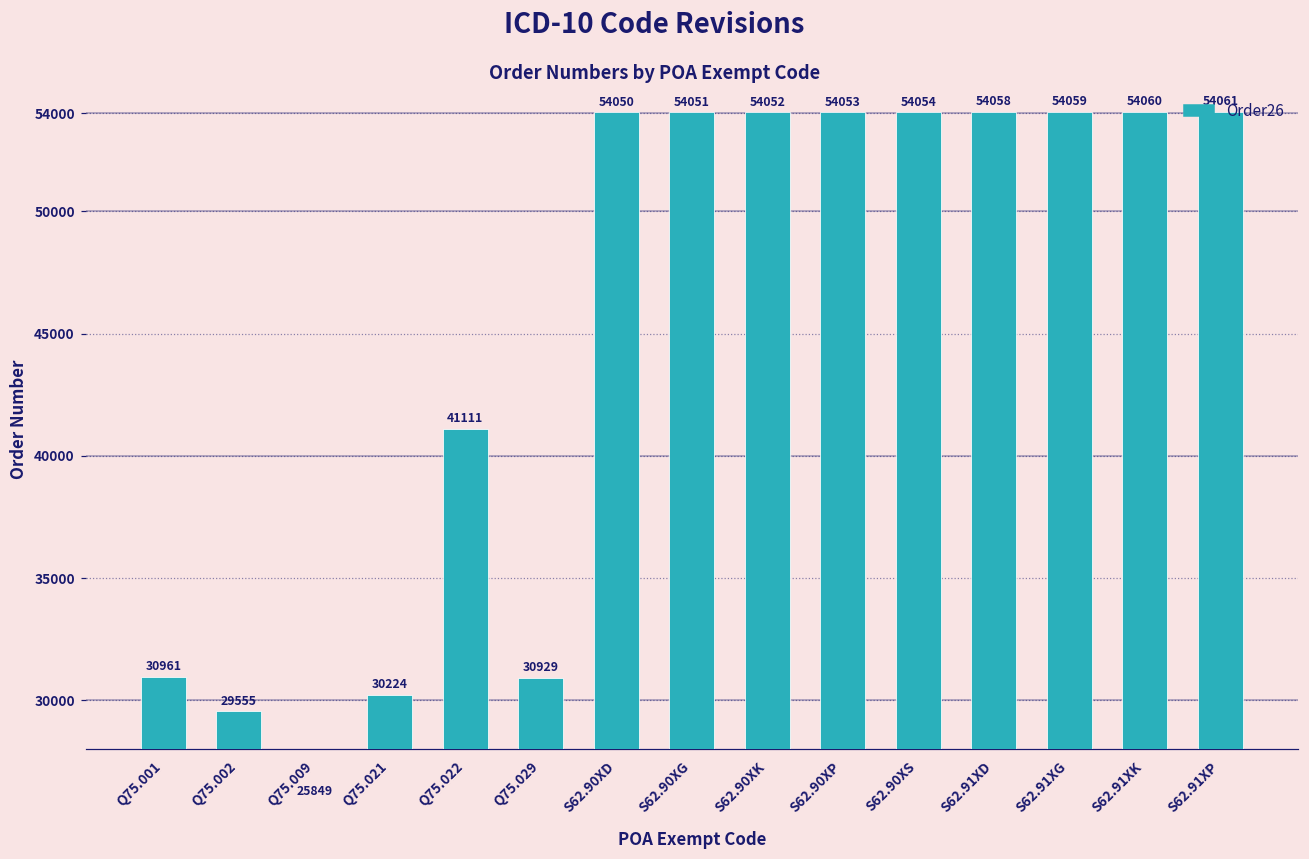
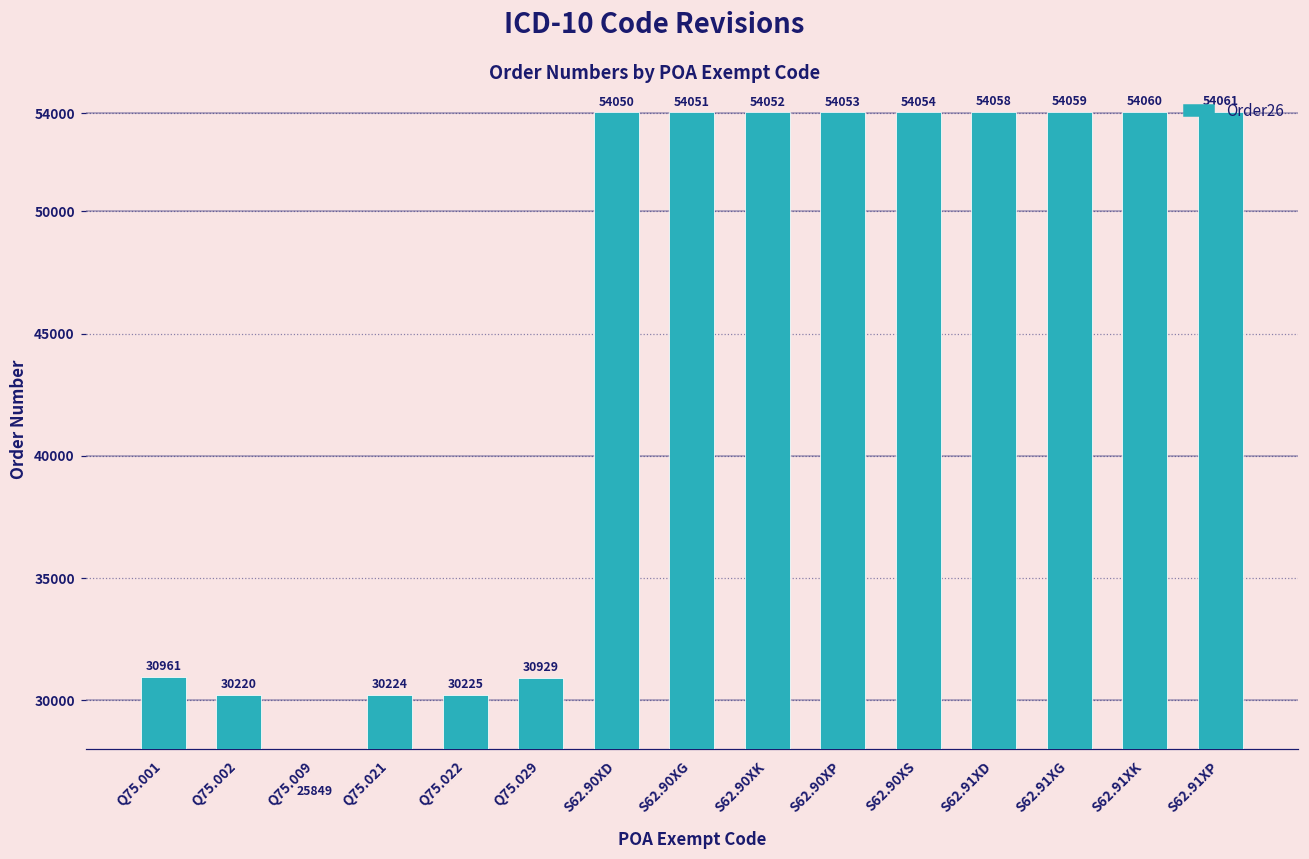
  {
    "Q75.001": 30961,
-   "Q75.002": 29555,
+   "Q75.002": 30220,
    "Q75.021": 30224,
-   "Q75.022": 41111,
+   "Q75.022": 30225,
    "Q75.029": 30929,
    "S62.90XD": 54050,
    "S62.90XG": 54051,
    "S62.90XK": 54052,
    "S62.90XP": 54053,
    "S62.90XS": 54054,
    "S62.91XD": 54058,
    "S62.91XG": 54059,
    "S62.91XK": 54060,
    "S62.91XP": 54061
  }
